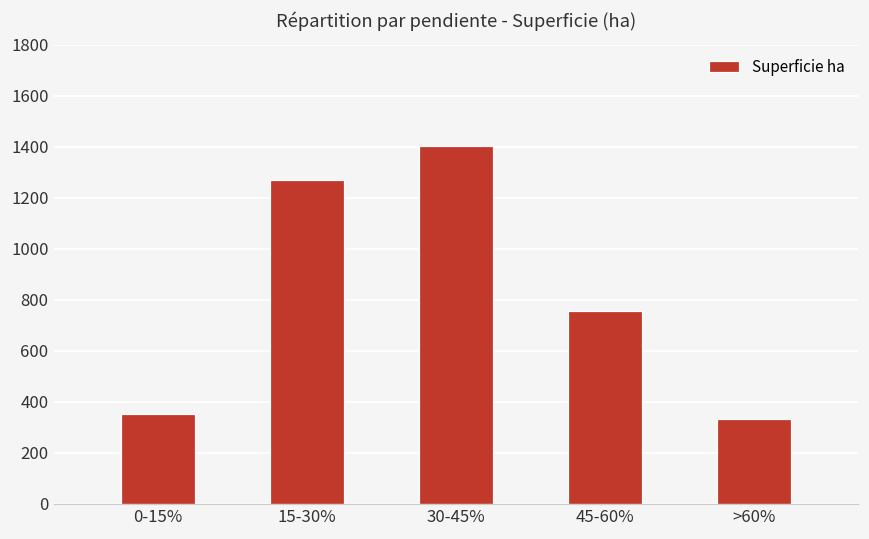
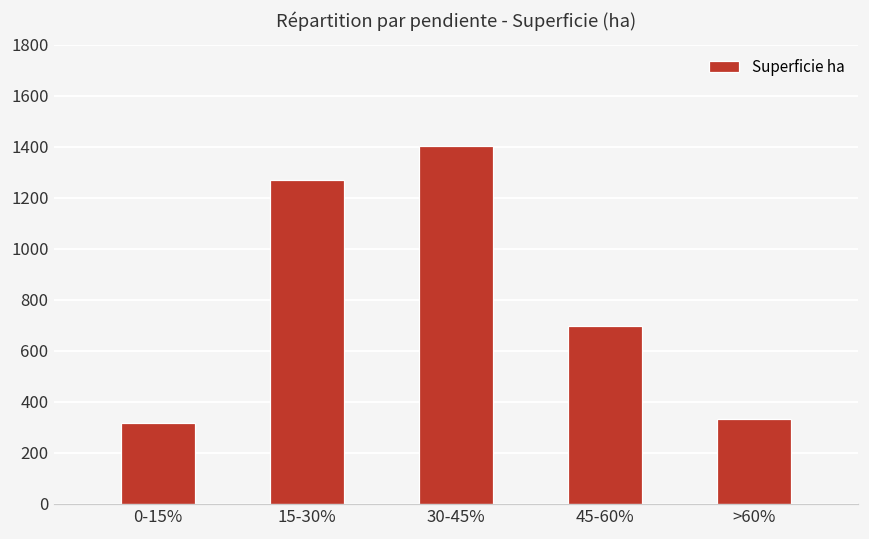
  {
-   "0-15%": 350,
+   "0-15%": 320,
    "15-30%": 1270,
    "30-45%": 1400,
-   "45-60%": 760,
+   "45-60%": 700,
    ">60%": 330
  }
